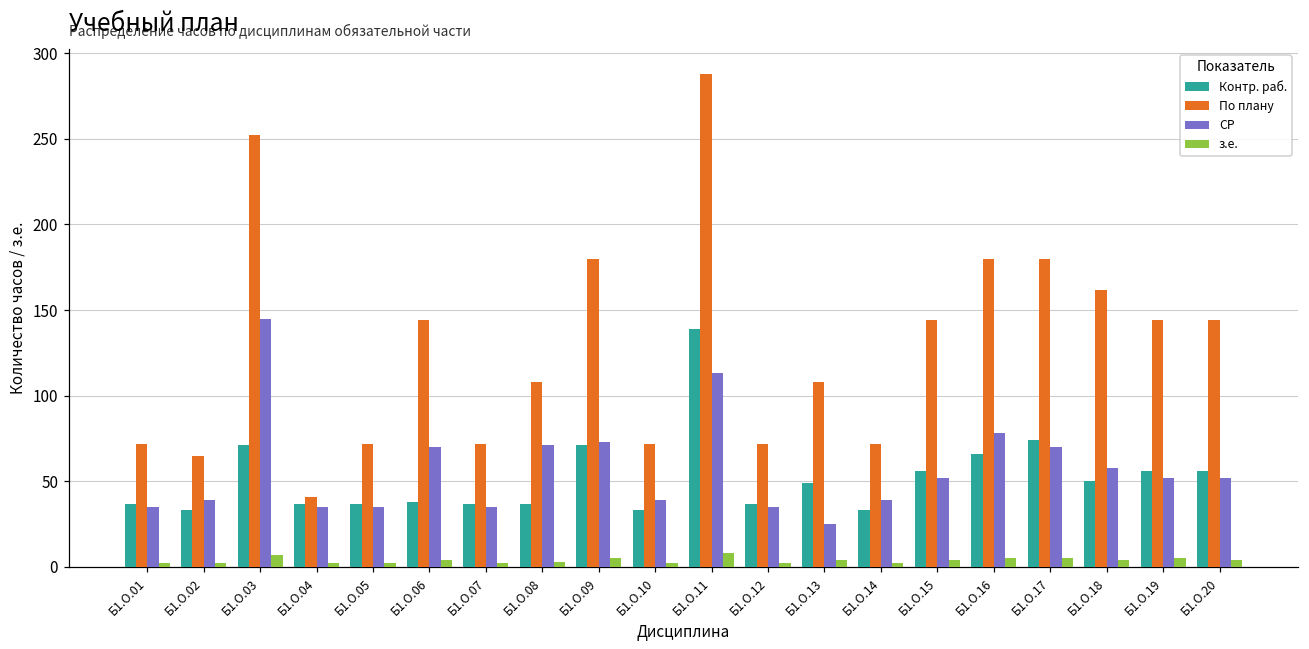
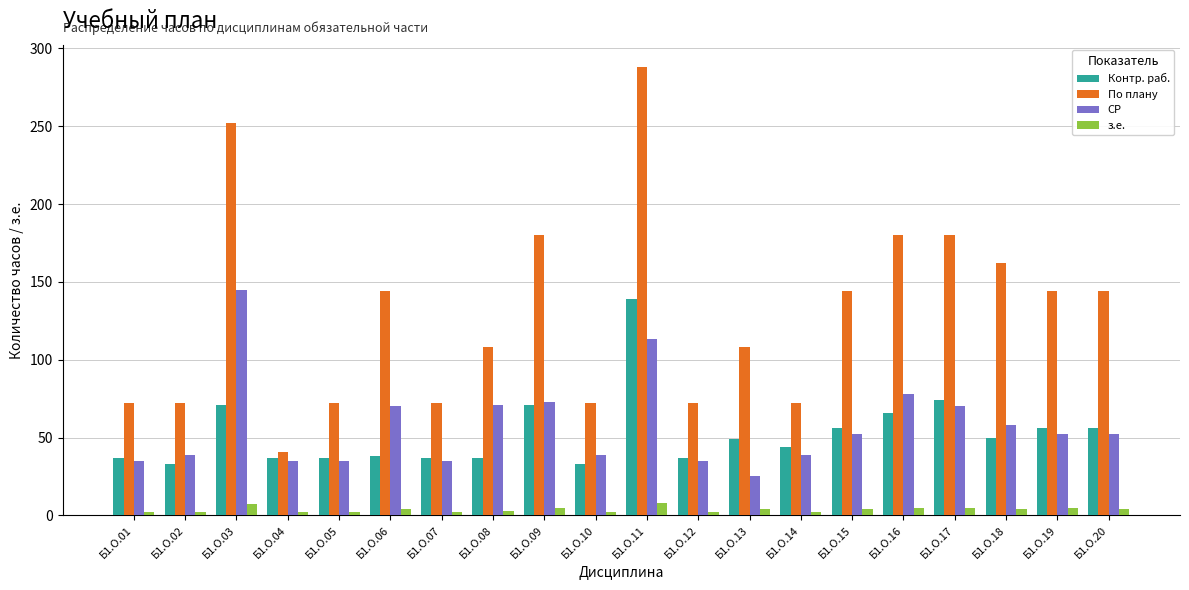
  {
    "Контр. раб.": {
      "Б1.О.01": 37,
      "Б1.О.02": 33,
      "Б1.О.03": 71,
      "Б1.О.04": 37,
      "Б1.О.05": 37,
      "Б1.О.06": 38,
      "Б1.О.07": 37,
      "Б1.О.08": 37,
      "Б1.О.09": 71,
      "Б1.О.10": 33,
      "Б1.О.11": 139,
      "Б1.О.12": 37,
      "Б1.О.13": 49,
-     "Б1.О.14": 33,
+     "Б1.О.14": 44,
      "Б1.О.15": 56,
      "Б1.О.16": 66,
      "Б1.О.17": 74,
      "Б1.О.18": 50,
      "Б1.О.19": 56,
      "Б1.О.20": 56
    },
    "По плану": {
      "Б1.О.01": 72,
-     "Б1.О.02": 65,
+     "Б1.О.02": 72,
      "Б1.О.03": 252,
      "Б1.О.04": 41,
      "Б1.О.05": 72,
      "Б1.О.06": 144,
      "Б1.О.07": 72,
      "Б1.О.08": 108,
      "Б1.О.09": 180,
      "Б1.О.10": 72,
      "Б1.О.11": 288,
      "Б1.О.12": 72,
      "Б1.О.13": 108,
      "Б1.О.14": 72,
      "Б1.О.15": 144,
      "Б1.О.16": 180,
      "Б1.О.17": 180,
      "Б1.О.18": 162,
      "Б1.О.19": 144,
      "Б1.О.20": 144
    },
    "СР": {
      "Б1.О.01": 35,
      "Б1.О.02": 39,
      "Б1.О.03": 145,
      "Б1.О.04": 35,
      "Б1.О.05": 35,
      "Б1.О.06": 70,
      "Б1.О.07": 35,
      "Б1.О.08": 71,
      "Б1.О.09": 73,
      "Б1.О.10": 39,
      "Б1.О.11": 113,
      "Б1.О.12": 35,
      "Б1.О.13": 25,
      "Б1.О.14": 39,
      "Б1.О.15": 52,
      "Б1.О.16": 78,
      "Б1.О.17": 70,
      "Б1.О.18": 58,
      "Б1.О.19": 52,
      "Б1.О.20": 52
    },
    "з.е.": {
      "Б1.О.01": 2,
      "Б1.О.02": 2,
      "Б1.О.03": 7,
      "Б1.О.04": 2,
      "Б1.О.05": 2,
      "Б1.О.06": 4,
      "Б1.О.07": 2,
      "Б1.О.08": 3,
      "Б1.О.09": 5,
      "Б1.О.10": 2,
      "Б1.О.11": 8,
      "Б1.О.12": 2,
      "Б1.О.13": 4,
      "Б1.О.14": 2,
      "Б1.О.15": 4,
      "Б1.О.16": 5,
      "Б1.О.17": 5,
      "Б1.О.18": 4,
      "Б1.О.19": 5,
      "Б1.О.20": 4
    }
  }
